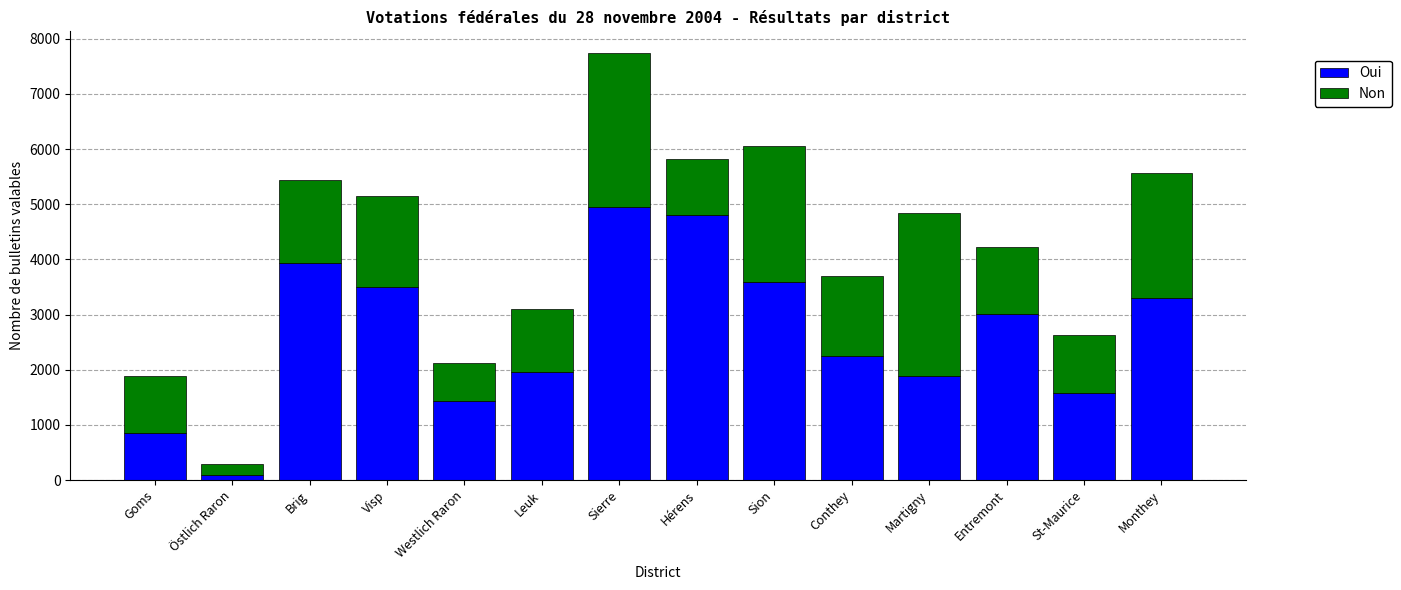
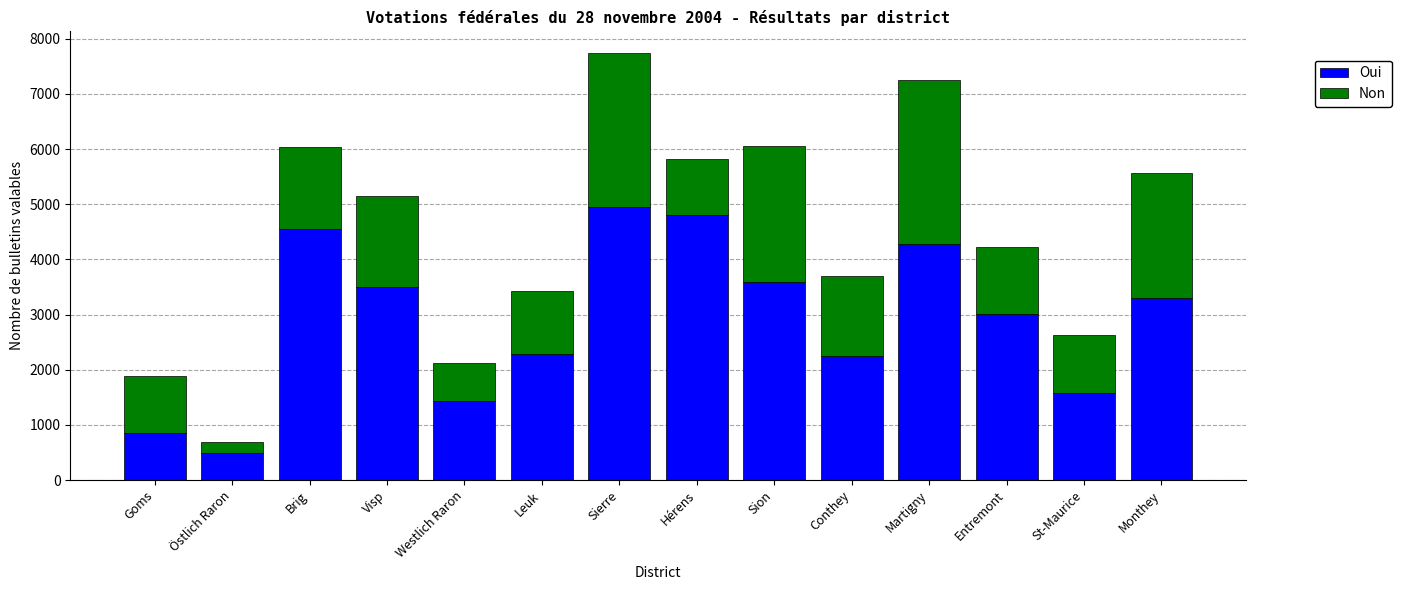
  {
    "Oui": {
      "Goms": 900,
-     "Östlich Raron": 100,
-     "Brig": 3900,
+     "Östlich Raron": 500,
+     "Brig": 4500,
      "Visp": 3500,
      "Westlich Raron": 1400,
-     "Leuk": 2000,
+     "Leuk": 2300,
      "Sierre": 5000,
      "Hérens": 4800,
      "Sion": 3600,
      "Conthey": 2300,
-     "Martigny": 1900,
+     "Martigny": 4300,
      "Entremont": 3000,
      "St-Maurice": 1600,
      "Monthey": 3300
    },
    "Non": {
      "Goms": 1000,
      "Östlich Raron": 200,
      "Brig": 1500,
      "Visp": 1700,
      "Westlich Raron": 700,
      "Leuk": 1100,
      "Sierre": 2800,
      "Hérens": 1000,
      "Sion": 2500,
      "Conthey": 1500,
      "Martigny": 3000,
      "Entremont": 1200,
      "St-Maurice": 1100,
      "Monthey": 2300
    }
  }
